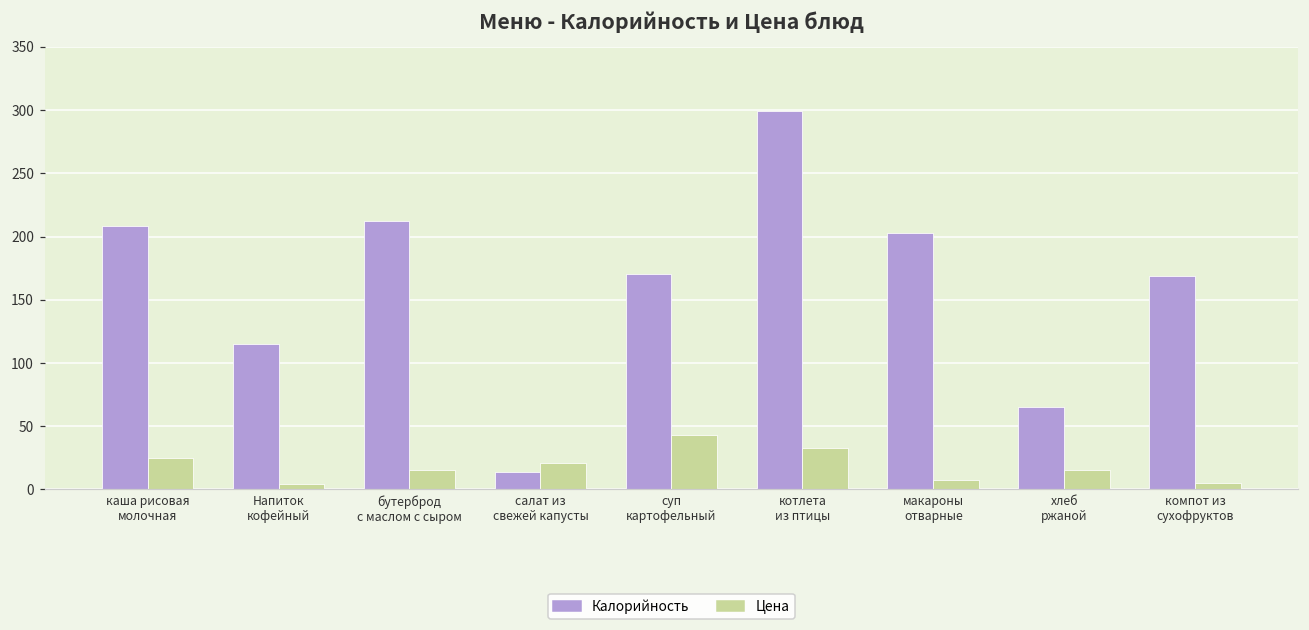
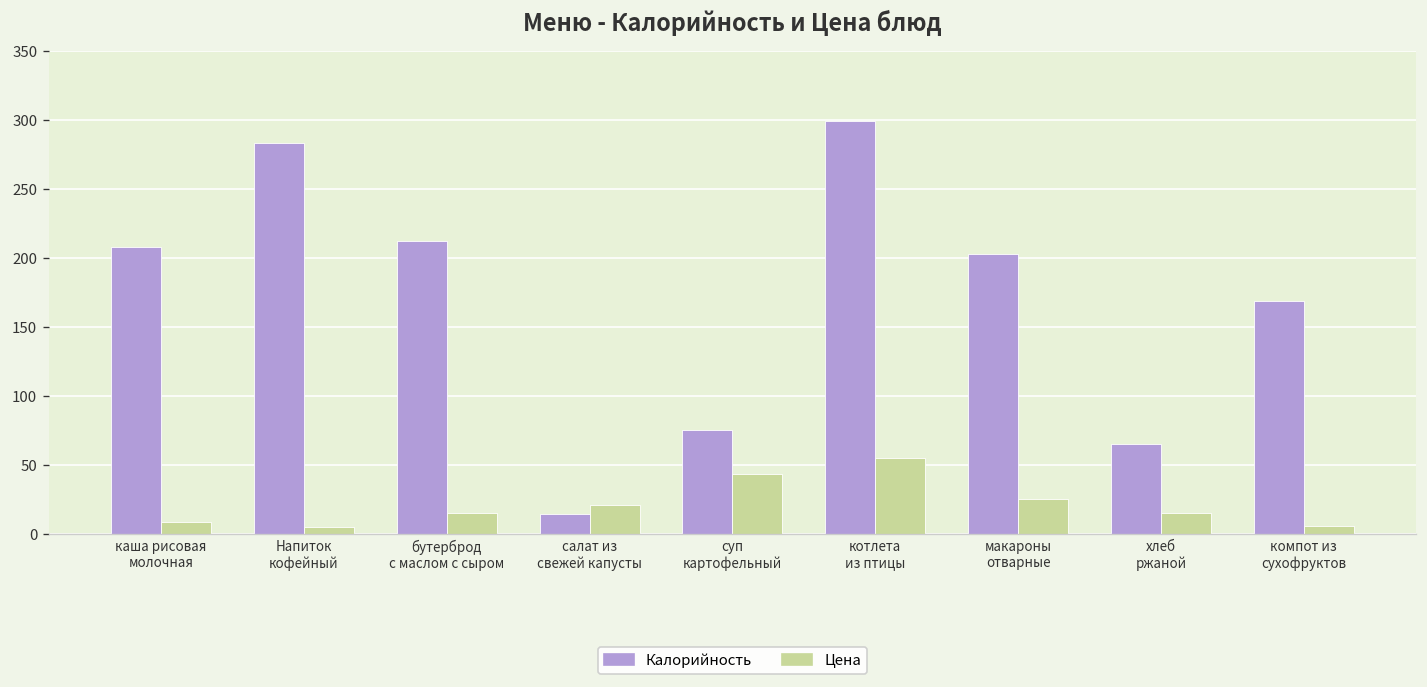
  {
    "Калорийность": {
      "каша рисовая молочная": 208,
-     "Напиток кофейный": 115,
+     "Напиток кофейный": 283,
      "бутерброд с маслом с сыром": 212,
      "салат из свежей капусты": 14,
-     "суп картофельный": 170,
+     "суп картофельный": 75,
      "котлета из птицы": 299,
      "макароны отварные": 203,
      "хлеб ржаной": 65,
      "компот из сухофруктов": 169
    },
    "Цена": {
-     "каша рисовая молочная": 25,
+     "каша рисовая молочная": 8,
      "Напиток кофейный": 5,
      "бутерброд с маслом с сыром": 15,
      "салат из свежей капусты": 21,
      "суп картофельный": 43,
-     "котлета из птицы": 32,
-     "макароны отварные": 8,
+     "котлета из птицы": 55,
+     "макароны отварные": 25,
      "хлеб ржаной": 15,
      "компот из сухофруктов": 5
    }
  }
